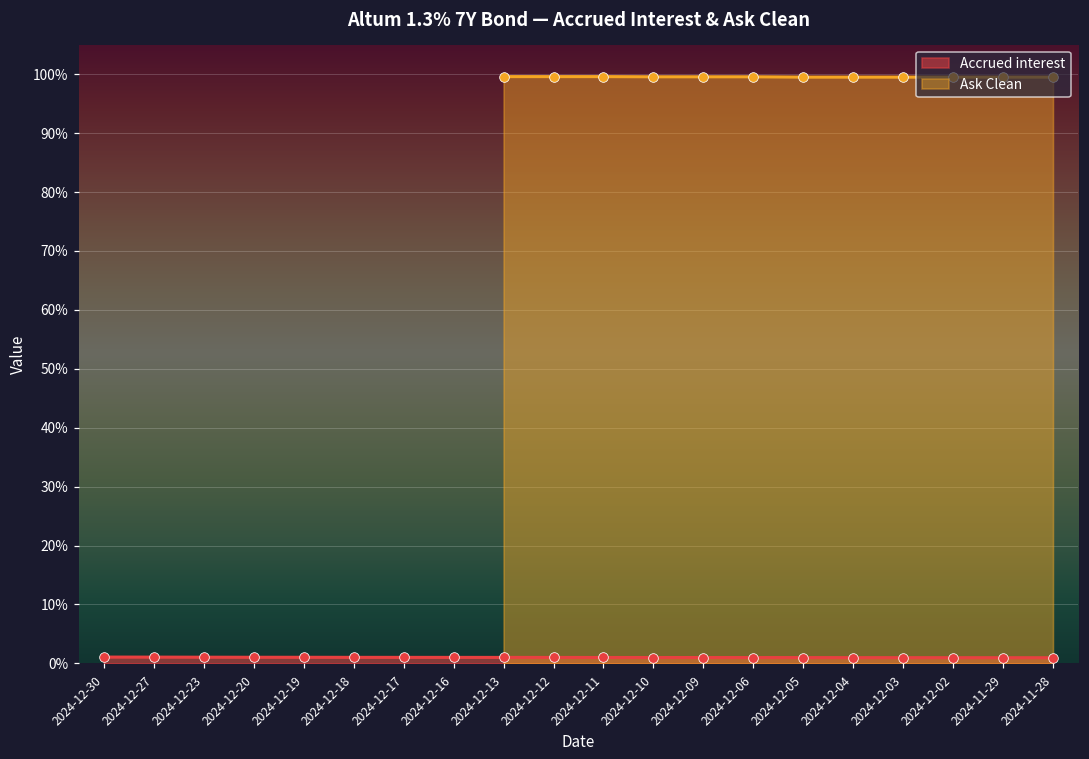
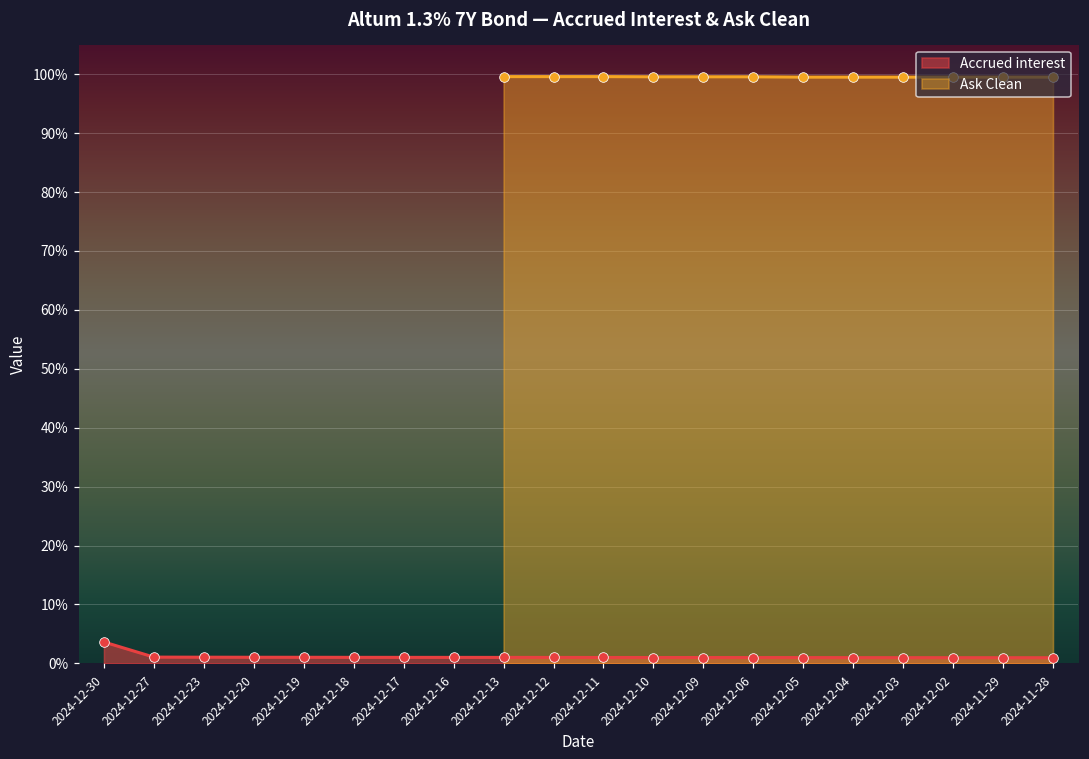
  {
    "Accrued interest": {
-     "2024-12-30": "1%",
+     "2024-12-30": "4%",
      "2024-12-27": "1%",
      "2024-12-23": "1%",
      "2024-12-20": "1%",
      "2024-12-19": "1%",
      "2024-12-18": "1%",
      "2024-12-17": "1%",
      "2024-12-16": "1%",
      "2024-12-13": "1%",
      "2024-12-12": "1%",
      "2024-12-11": "1%",
      "2024-12-10": "1%",
      "2024-12-09": "1%",
      "2024-12-06": "1%",
      "2024-12-05": "1%",
      "2024-12-04": "1%",
      "2024-12-03": "1%",
      "2024-12-02": "1%",
      "2024-11-29": "1%",
      "2024-11-28": "1%"
    },
    "Ask Clean": {
      "2024-12-13": "100%",
      "2024-12-12": "100%",
      "2024-12-11": "100%",
      "2024-12-10": "100%",
      "2024-12-09": "100%",
      "2024-12-06": "100%",
      "2024-12-05": "100%",
      "2024-12-04": "100%",
      "2024-12-03": "100%"
    }
  }
